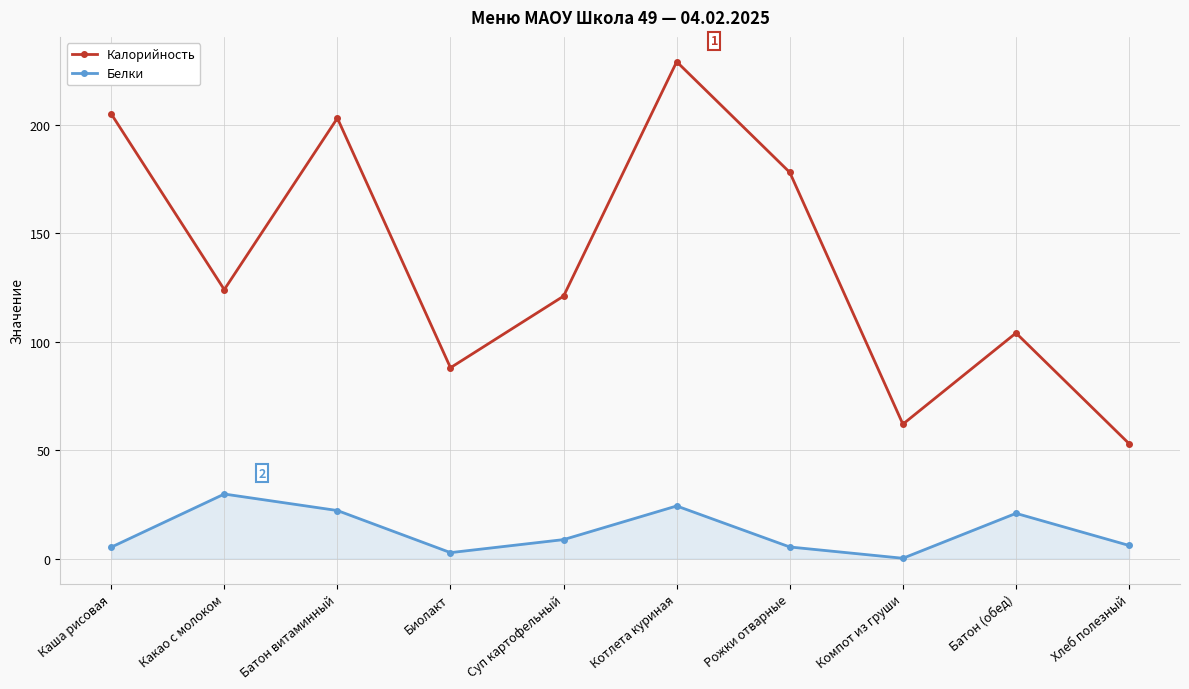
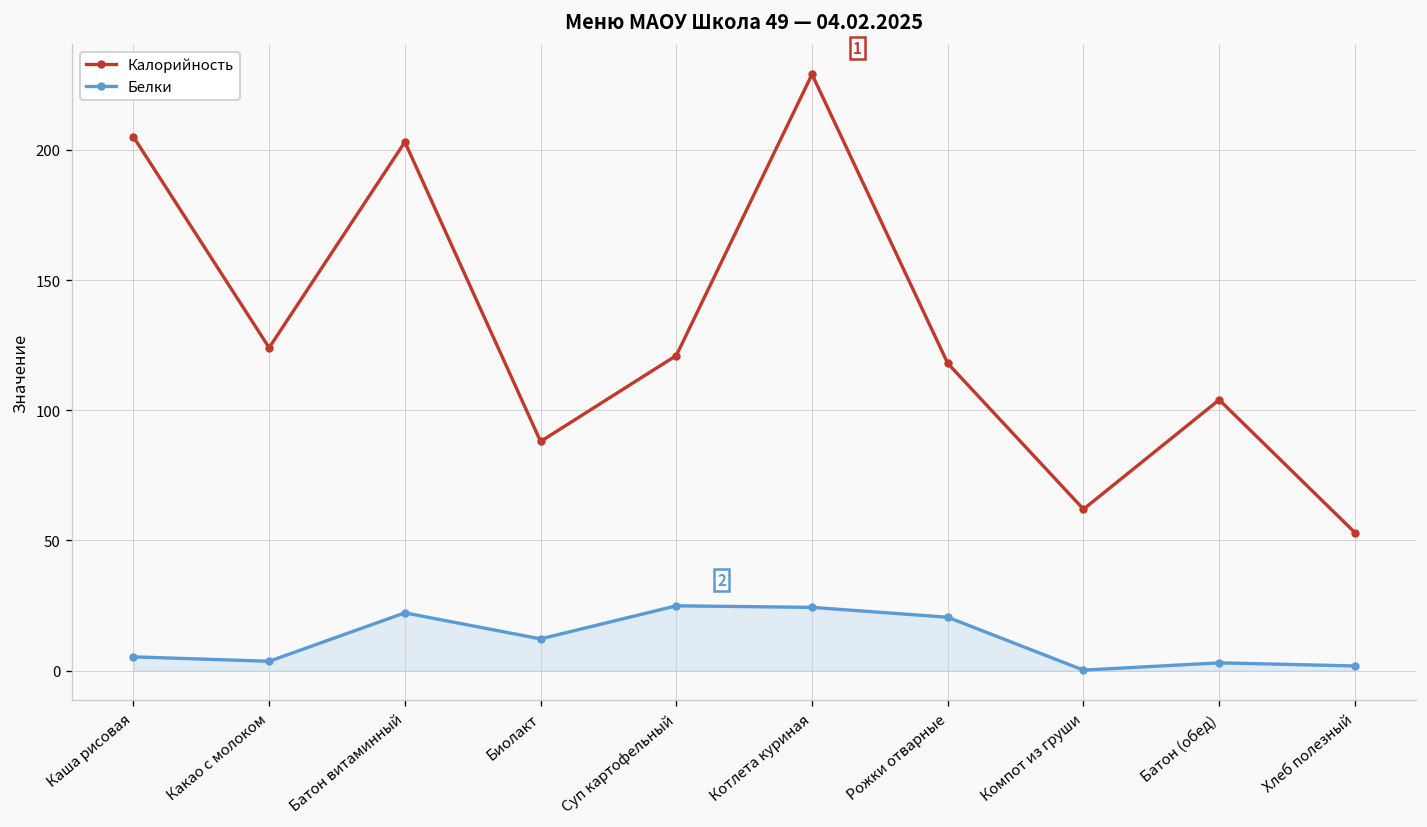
  {
    "Калорийность": {
      "Каша рисовая": 205,
      "Какао с молоком": 124,
      "Батон витаминный": 203,
      "Биолакт": 88,
      "Суп картофельный": 121,
      "Котлета куриная": 229,
-     "Рожки отварные": 178,
+     "Рожки отварные": 118,
      "Компот из груши": 62,
      "Батон (обед)": 104,
      "Хлеб полезный": 53
    },
    "Белки": {
      "Каша рисовая": 5,
-     "Какао с молоком": 30,
+     "Какао с молоком": 4,
      "Батон витаминный": 22,
-     "Биолакт": 3,
-     "Суп картофельный": 9,
+     "Биолакт": 12,
+     "Суп картофельный": 25,
      "Котлета куриная": 24,
-     "Рожки отварные": 5,
+     "Рожки отварные": 21,
      "Компот из груши": 0,
-     "Батон (обед)": 21,
-     "Хлеб полезный": 6
+     "Батон (обед)": 3,
+     "Хлеб полезный": 2
    }
  }
